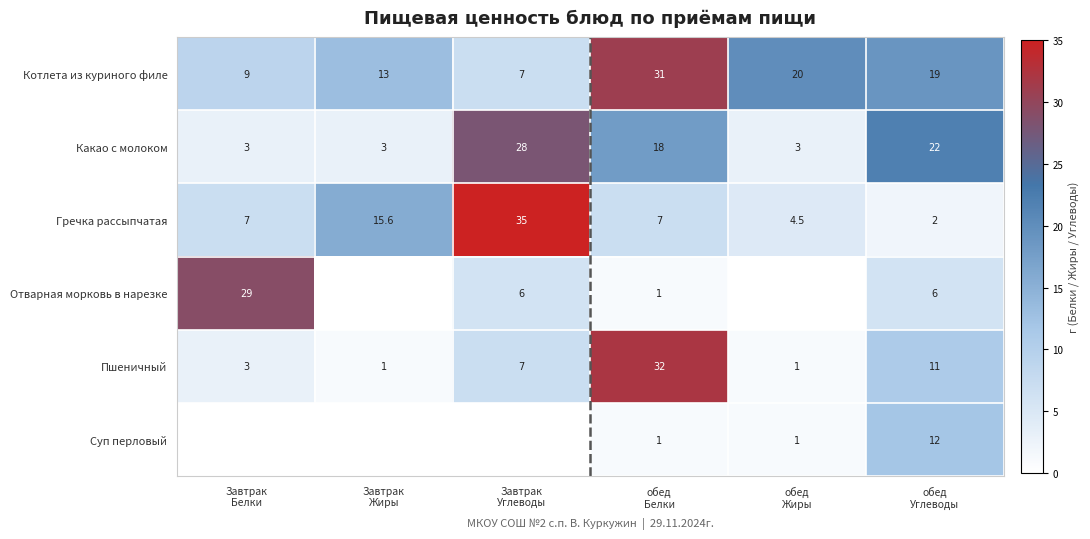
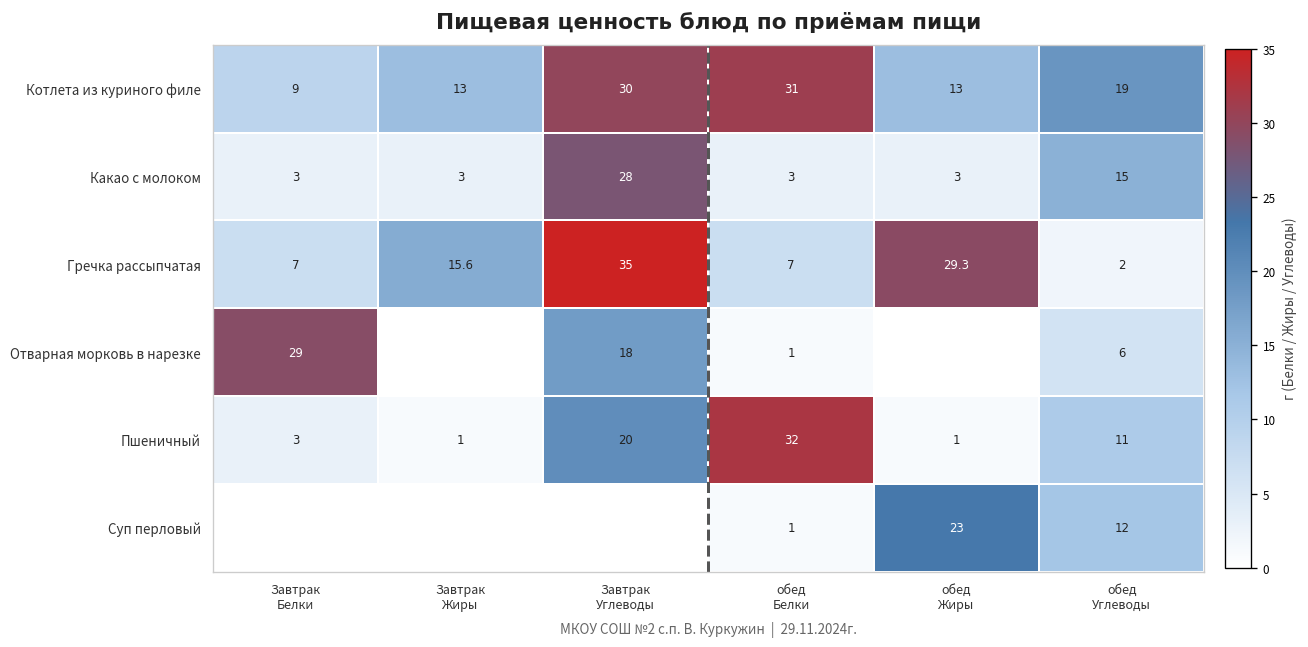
  {
    "Котлета из куриного филе": {
      "Завтрак Белки": 9,
      "Завтрак Жиры": 13,
-     "Завтрак Углеводы": 7,
+     "Завтрак Углеводы": 30,
      "обед Белки": 31,
-     "обед Жиры": 20,
+     "обед Жиры": 13,
      "обед Углеводы": 19
    },
    "Какао с молоком": {
      "Завтрак Белки": 3,
      "Завтрак Жиры": 3,
      "Завтрак Углеводы": 28,
-     "обед Белки": 18,
+     "обед Белки": 3,
      "обед Жиры": 3,
-     "обед Углеводы": 22
+     "обед Углеводы": 15
    },
    "Гречка рассыпчатая": {
      "Завтрак Белки": 7,
      "Завтрак Жиры": 15.6,
      "Завтрак Углеводы": 35,
      "обед Белки": 7,
-     "обед Жиры": 4.5,
+     "обед Жиры": 29.3,
      "обед Углеводы": 2
    },
    "Отварная морковь в нарезке": {
      "Завтрак Белки": 29,
-     "Завтрак Углеводы": 6,
+     "Завтрак Углеводы": 18,
      "обед Белки": 1,
      "обед Углеводы": 6
    },
    "Пшеничный": {
      "Завтрак Белки": 3,
      "Завтрак Жиры": 1,
-     "Завтрак Углеводы": 7,
+     "Завтрак Углеводы": 20,
      "обед Белки": 32,
      "обед Жиры": 1,
      "обед Углеводы": 11
    },
    "Суп перловый": {
      "обед Белки": 1,
-     "обед Жиры": 1,
+     "обед Жиры": 23,
      "обед Углеводы": 12
    }
  }
